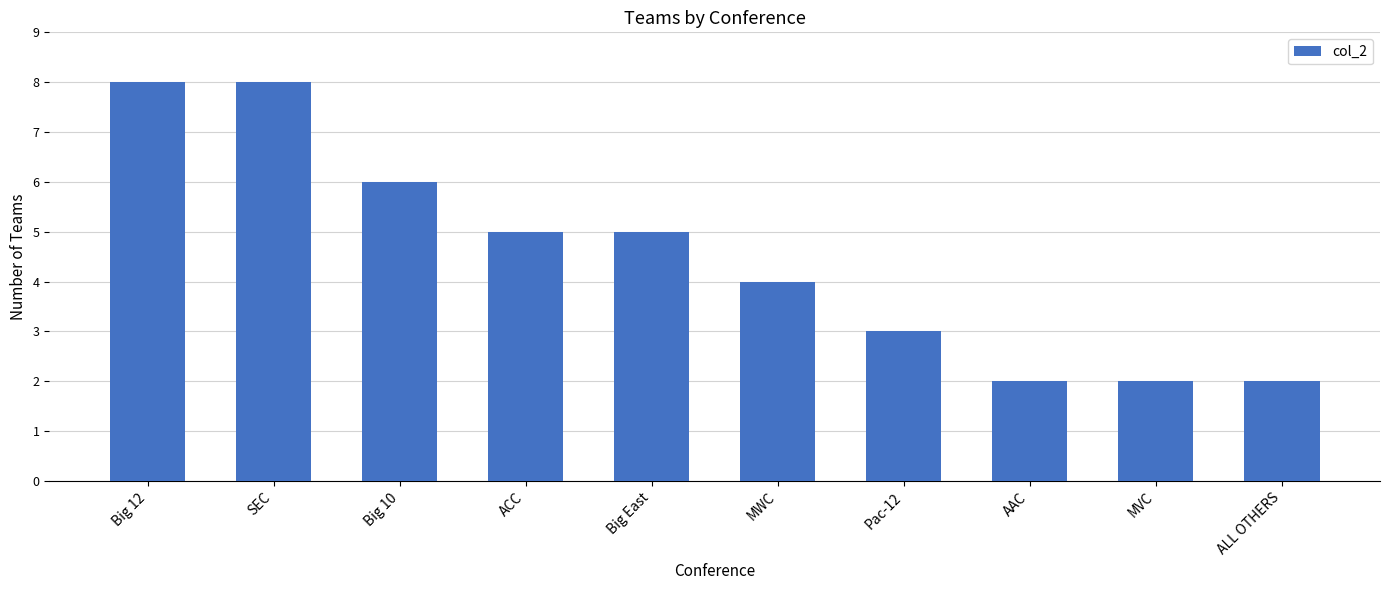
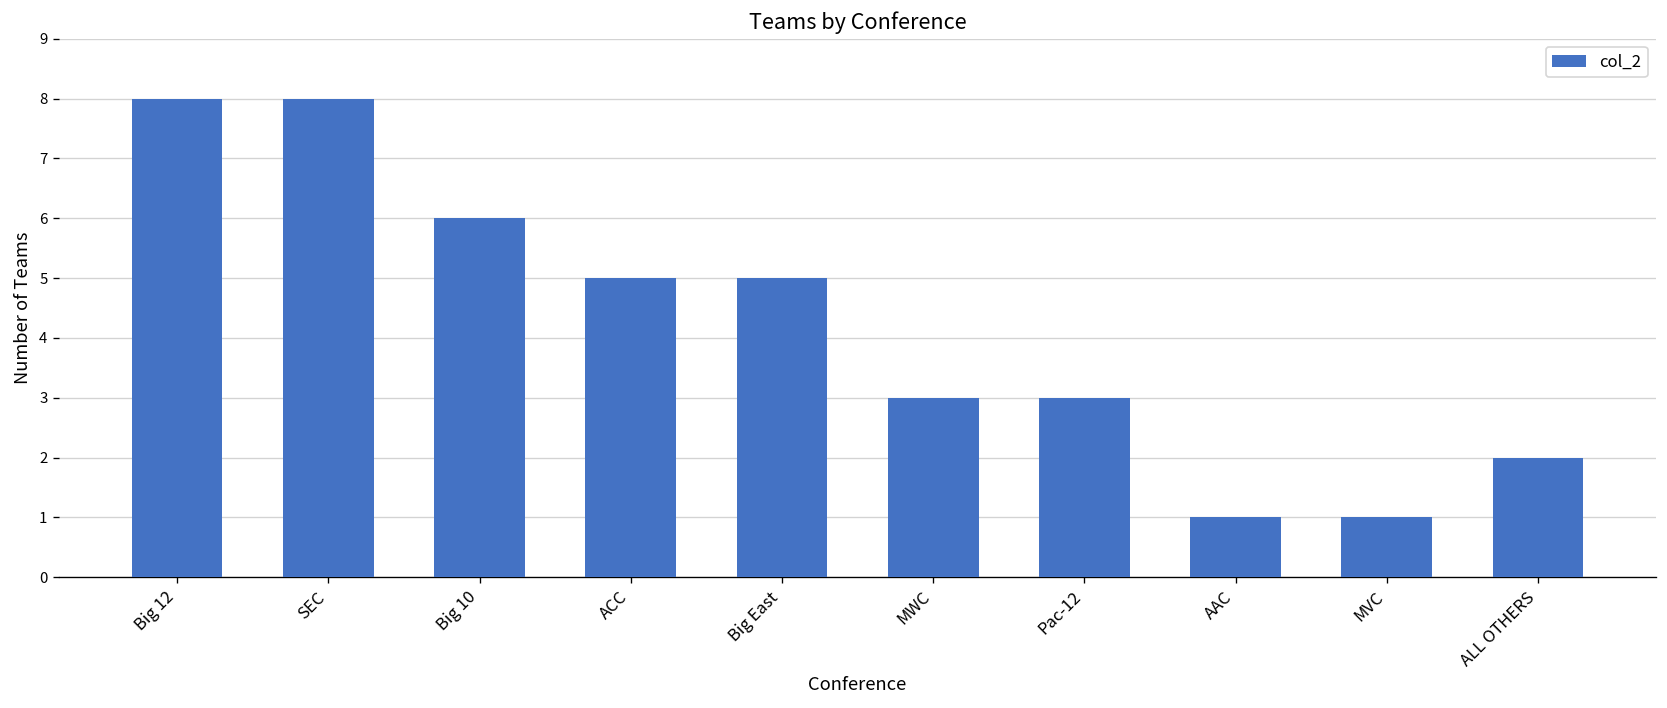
  {
    "Big 12": 8,
    "SEC": 8,
    "Big 10": 6,
    "ACC": 5,
    "Big East": 5,
-   "MWC": 4,
+   "MWC": 3,
    "Pac-12": 3,
-   "AAC": 2,
-   "MVC": 2,
+   "AAC": 1,
+   "MVC": 1,
    "ALL OTHERS": 2
  }
